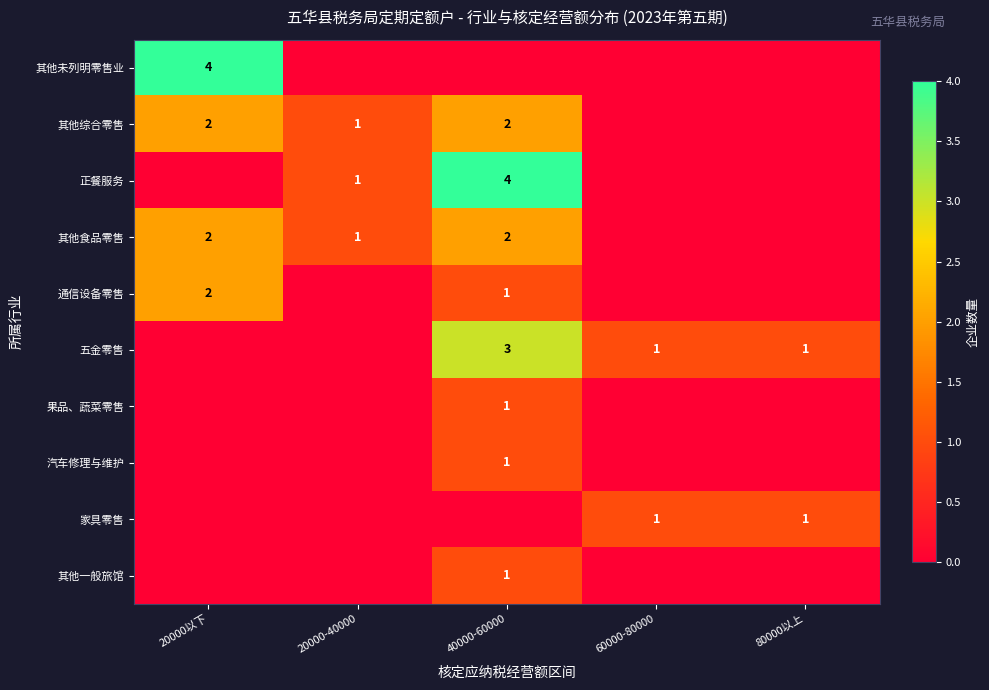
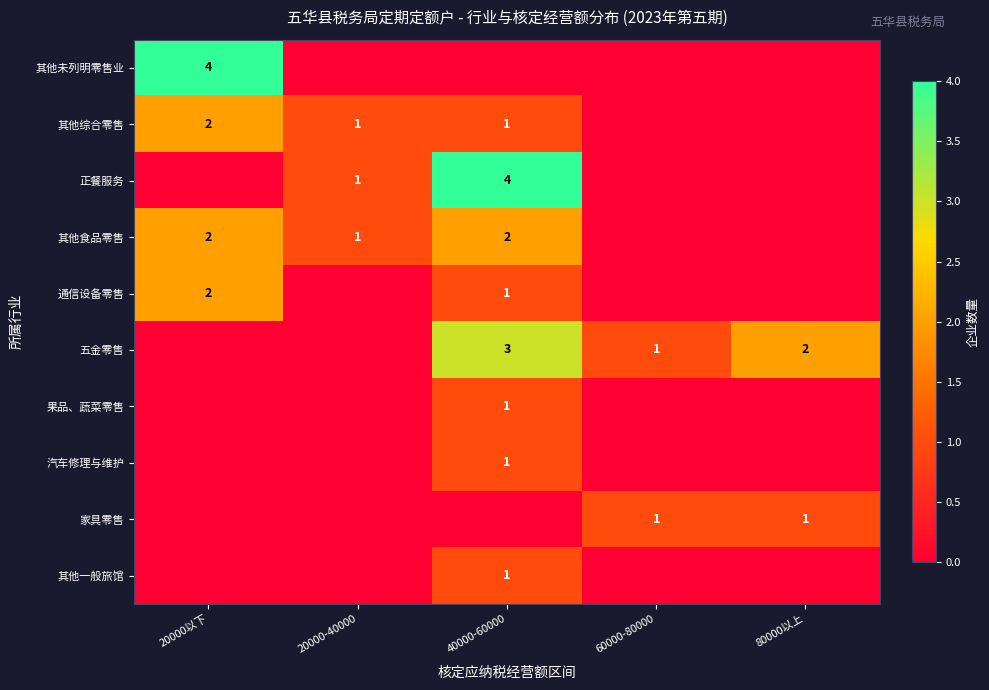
  {
    "其他未列明零售业": {
      "20000以下": 4
    },
    "其他综合零售": {
      "20000以下": 2,
      "20000-40000": 1,
-     "40000-60000": 2
+     "40000-60000": 1
    },
    "正餐服务": {
      "20000-40000": 1,
      "40000-60000": 4
    },
    "其他食品零售": {
      "20000以下": 2,
      "20000-40000": 1,
      "40000-60000": 2
    },
    "通信设备零售": {
      "20000以下": 2,
      "40000-60000": 1
    },
    "五金零售": {
      "40000-60000": 3,
      "60000-80000": 1,
-     "80000以上": 1
+     "80000以上": 2
    },
    "果品、蔬菜零售": {
      "40000-60000": 1
    },
    "汽车修理与维护": {
      "40000-60000": 1
    },
    "家具零售": {
      "60000-80000": 1,
      "80000以上": 1
    },
    "其他一般旅馆": {
      "40000-60000": 1
    }
  }
